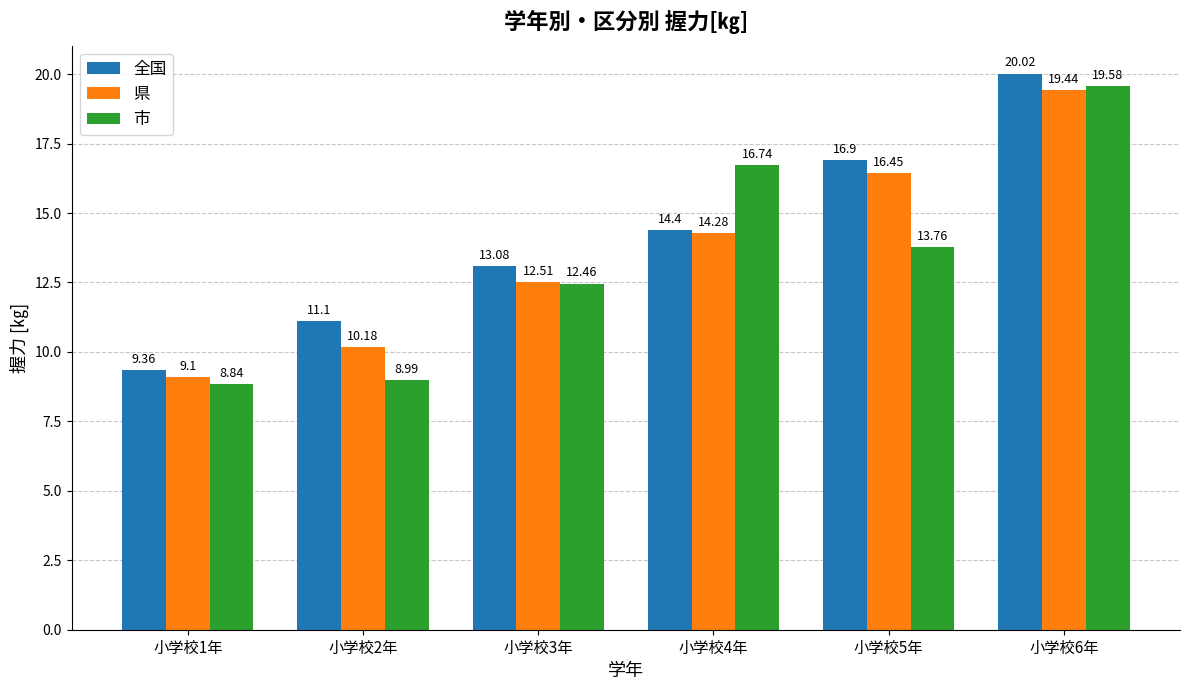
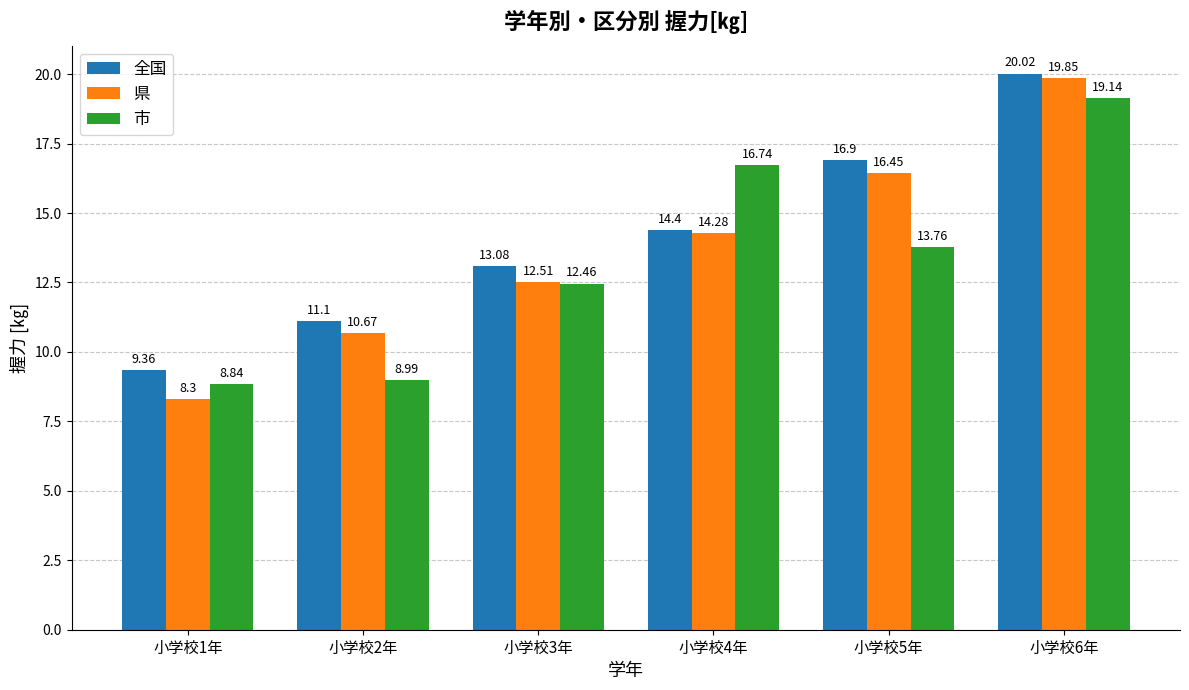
  {
    "全国": {
      "小学校1年": 9.36,
      "小学校2年": 11.1,
      "小学校3年": 13.08,
      "小学校4年": 14.4,
      "小学校5年": 16.9,
      "小学校6年": 20.02
    },
    "県": {
-     "小学校1年": 9.1,
-     "小学校2年": 10.18,
+     "小学校1年": 8.3,
+     "小学校2年": 10.67,
      "小学校3年": 12.51,
      "小学校4年": 14.28,
      "小学校5年": 16.45,
-     "小学校6年": 19.44
+     "小学校6年": 19.85
    },
    "市": {
      "小学校1年": 8.84,
      "小学校2年": 8.99,
      "小学校3年": 12.46,
      "小学校4年": 16.74,
      "小学校5年": 13.76,
-     "小学校6年": 19.58
+     "小学校6年": 19.14
    }
  }
